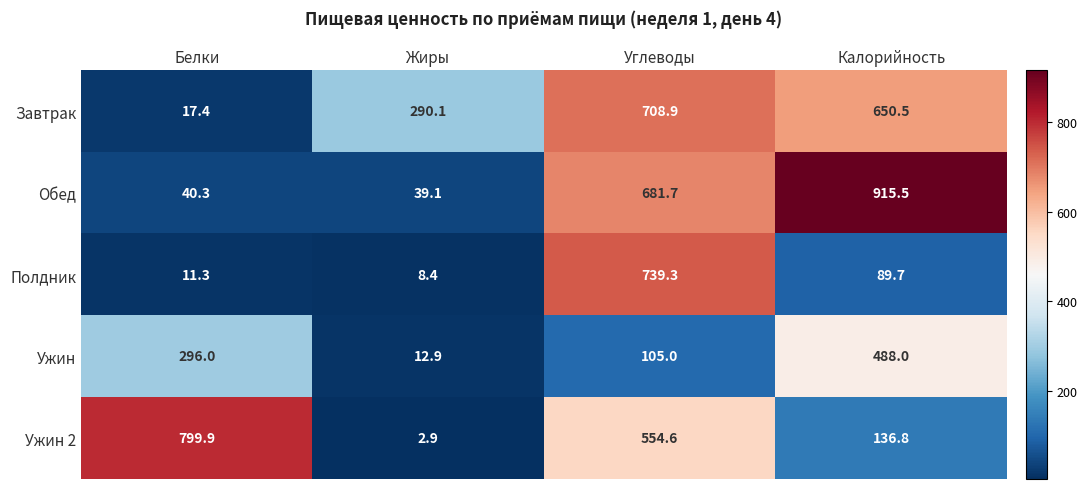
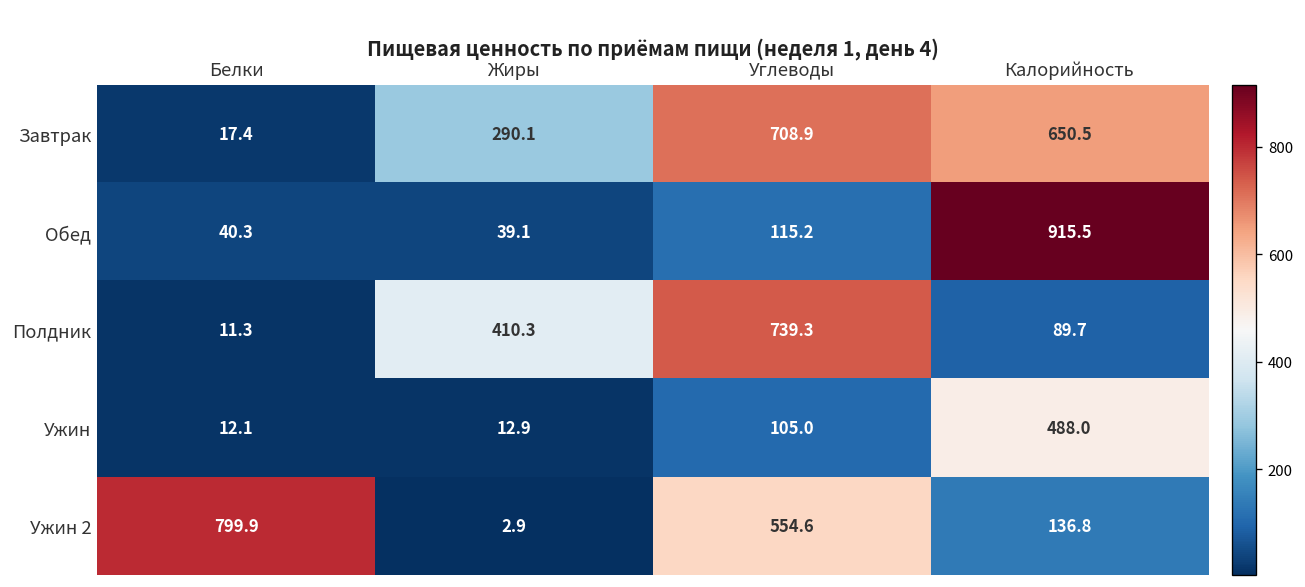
  {
    "Завтрак": {
      "Белки": 17.4,
      "Жиры": 290.1,
      "Углеводы": 708.9,
      "Калорийность": 650.5
    },
    "Обед": {
      "Белки": 40.3,
      "Жиры": 39.1,
-     "Углеводы": 681.7,
+     "Углеводы": 115.2,
      "Калорийность": 915.5
    },
    "Полдник": {
      "Белки": 11.3,
-     "Жиры": 8.4,
+     "Жиры": 410.3,
      "Углеводы": 739.3,
      "Калорийность": 89.7
    },
    "Ужин": {
-     "Белки": 296.0,
+     "Белки": 12.1,
      "Жиры": 12.9,
      "Углеводы": 105.0,
      "Калорийность": 488.0
    },
    "Ужин 2": {
      "Белки": 799.9,
      "Жиры": 2.9,
      "Углеводы": 554.6,
      "Калорийность": 136.8
    }
  }
